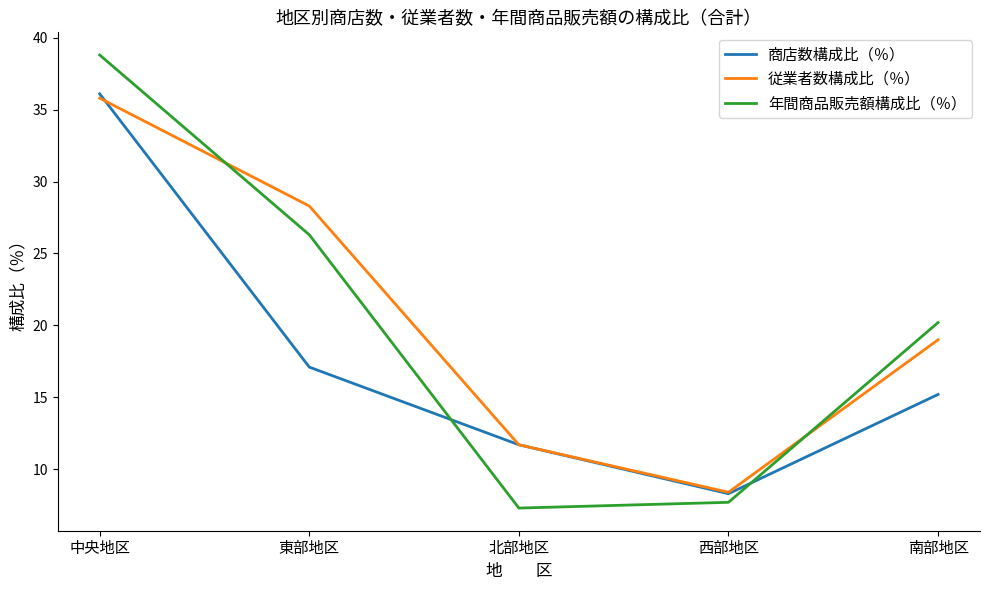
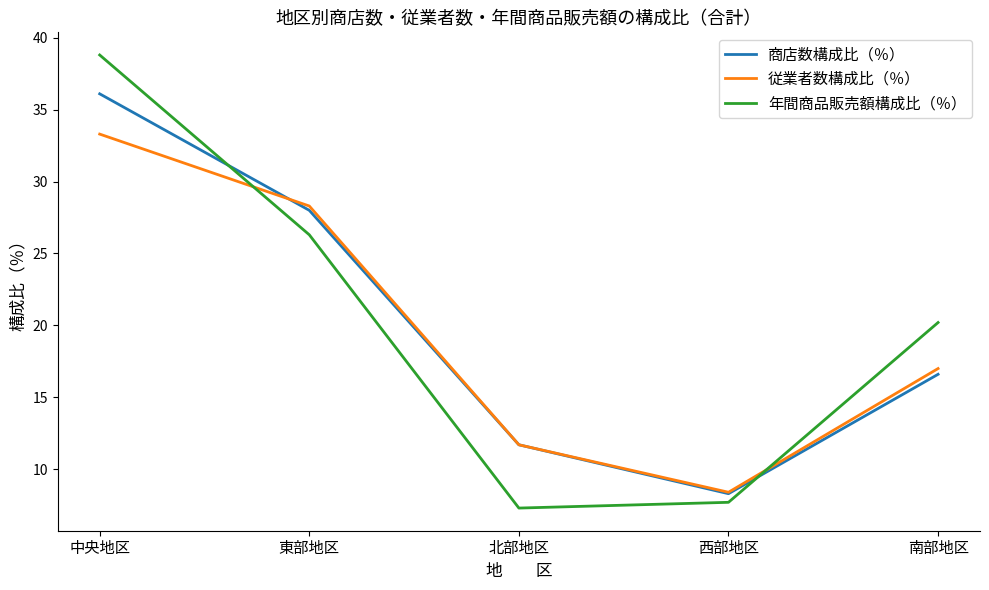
  {
    "商店数構成比（％）": {
      "中央地区": 36.1,
-     "東部地区": 17.1,
-     "南部地区": 15.2
+     "東部地区": 28.0,
+     "南部地区": 16.6
    },
    "従業者数構成比（％）": {
-     "中央地区": 35.8,
+     "中央地区": 33.3,
      "東部地区": 28.3,
-     "南部地区": 19
+     "南部地区": 17
    },
    "年間商品販売額構成比（％）": {
      "中央地区": 38.8,
      "東部地区": 26.3,
      "北部地区": 7.3,
      "西部地区": 7.7,
      "南部地区": 20.2
    }
  }
